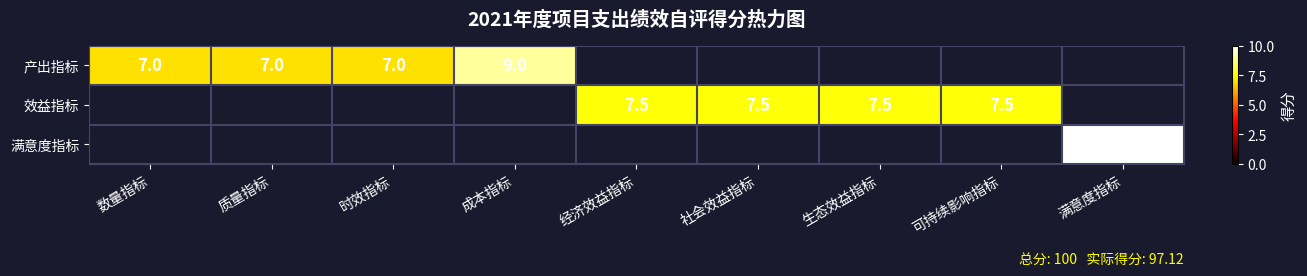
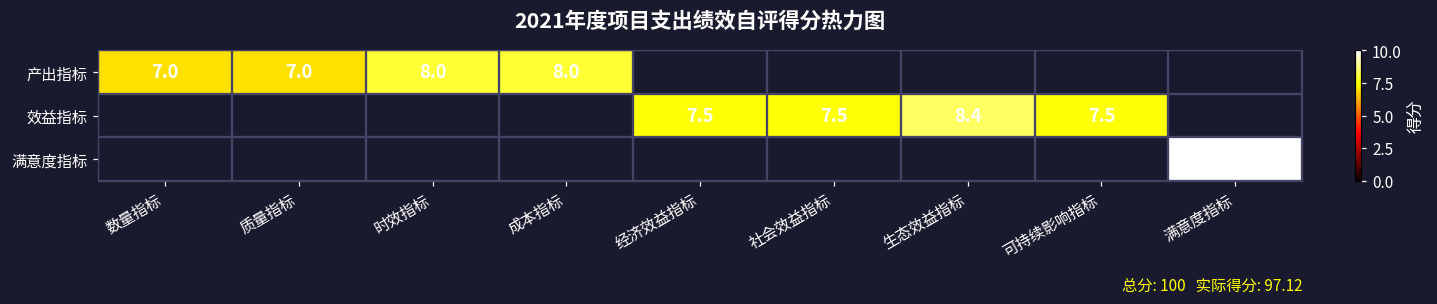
  {
    "产出指标": {
      "数量指标": 7.0,
      "质量指标": 7.0,
-     "时效指标": 7.0,
-     "成本指标": 9.0
+     "时效指标": 8.0,
+     "成本指标": 8.0
    },
    "效益指标": {
      "经济效益指标": 7.5,
      "社会效益指标": 7.5,
-     "生态效益指标": 7.5,
+     "生态效益指标": 8.4,
      "可持续影响指标": 7.5
    }
  }
